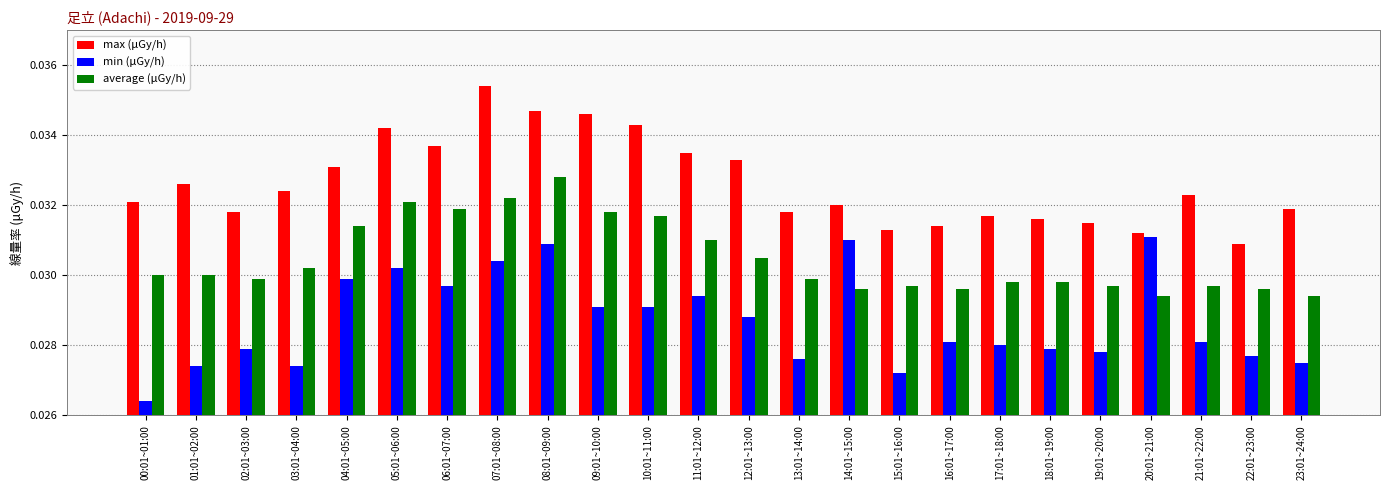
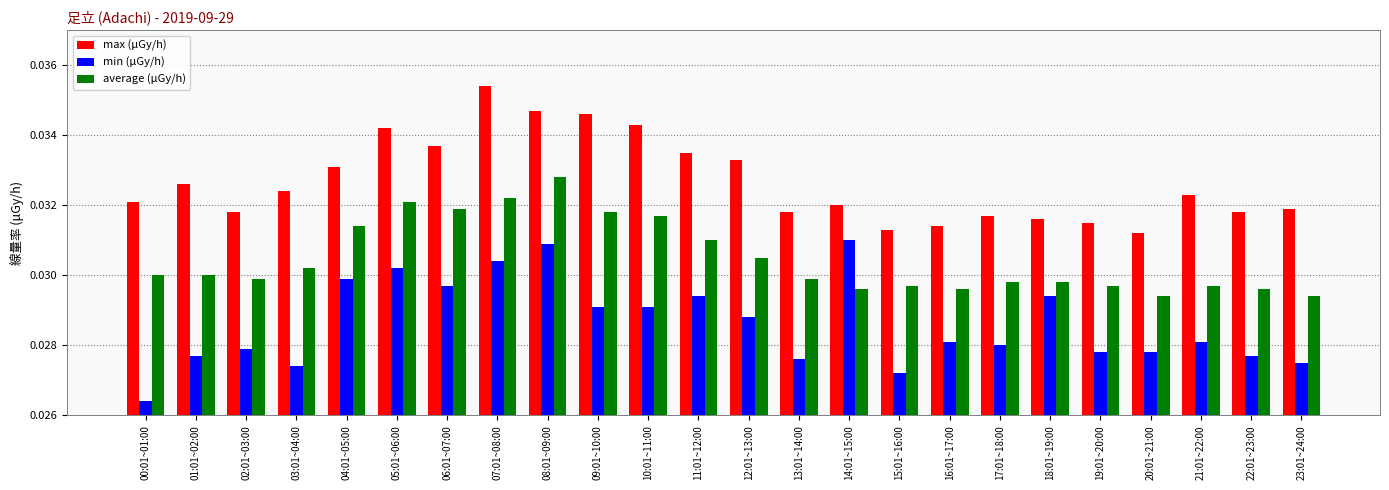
  {
    "max (μGy/h)": {
      "00:01~01:00": 0.0321,
      "01:01~02:00": 0.0326,
      "02:01~03:00": 0.0318,
      "03:01~04:00": 0.0324,
      "04:01~05:00": 0.0331,
      "05:01~06:00": 0.0342,
      "06:01~07:00": 0.0337,
      "07:01~08:00": 0.0354,
      "08:01~09:00": 0.0347,
      "09:01~10:00": 0.0346,
      "10:01~11:00": 0.0343,
      "11:01~12:00": 0.0335,
      "12:01~13:00": 0.0333,
      "13:01~14:00": 0.0318,
      "14:01~15:00": 0.0320,
      "15:01~16:00": 0.0313,
      "16:01~17:00": 0.0314,
      "17:01~18:00": 0.0317,
      "18:01~19:00": 0.0316,
      "19:01~20:00": 0.0315,
      "20:01~21:00": 0.0312,
      "21:01~22:00": 0.0323,
-     "22:01~23:00": 0.0309,
+     "22:01~23:00": 0.0318,
      "23:01~24:00": 0.0319
    },
    "min (μGy/h)": {
      "00:01~01:00": 0.0264,
-     "01:01~02:00": 0.0274,
+     "01:01~02:00": 0.0277,
      "02:01~03:00": 0.0279,
      "03:01~04:00": 0.0274,
      "04:01~05:00": 0.0299,
      "05:01~06:00": 0.0302,
      "06:01~07:00": 0.0297,
      "07:01~08:00": 0.0304,
      "08:01~09:00": 0.0309,
      "09:01~10:00": 0.0291,
      "10:01~11:00": 0.0291,
      "11:01~12:00": 0.0294,
      "12:01~13:00": 0.0288,
      "13:01~14:00": 0.0276,
      "14:01~15:00": 0.0310,
      "15:01~16:00": 0.0272,
      "16:01~17:00": 0.0281,
      "17:01~18:00": 0.0280,
-     "18:01~19:00": 0.0279,
+     "18:01~19:00": 0.0294,
      "19:01~20:00": 0.0278,
-     "20:01~21:00": 0.0311,
+     "20:01~21:00": 0.0278,
      "21:01~22:00": 0.0281,
      "22:01~23:00": 0.0277,
      "23:01~24:00": 0.0275
    },
    "average (μGy/h)": {
      "00:01~01:00": 0.0300,
      "01:01~02:00": 0.0300,
      "02:01~03:00": 0.0299,
      "03:01~04:00": 0.0302,
      "04:01~05:00": 0.0314,
      "05:01~06:00": 0.0321,
      "06:01~07:00": 0.0319,
      "07:01~08:00": 0.0322,
      "08:01~09:00": 0.0328,
      "09:01~10:00": 0.0318,
      "10:01~11:00": 0.0317,
      "11:01~12:00": 0.0310,
      "12:01~13:00": 0.0305,
      "13:01~14:00": 0.0299,
      "14:01~15:00": 0.0296,
      "15:01~16:00": 0.0297,
      "16:01~17:00": 0.0296,
      "17:01~18:00": 0.0298,
      "18:01~19:00": 0.0298,
      "19:01~20:00": 0.0297,
      "20:01~21:00": 0.0294,
      "21:01~22:00": 0.0297,
      "22:01~23:00": 0.0296,
      "23:01~24:00": 0.0294
    }
  }
